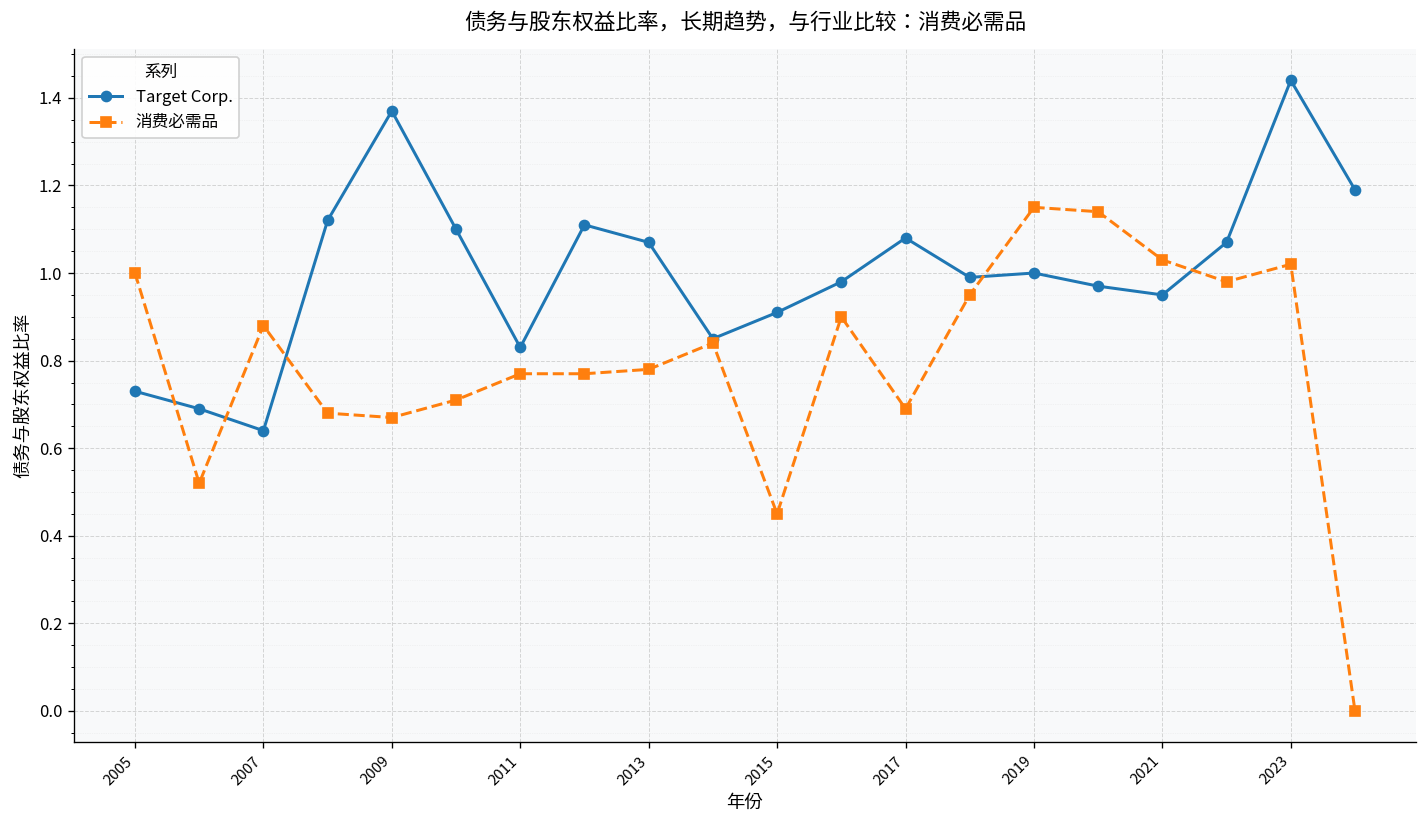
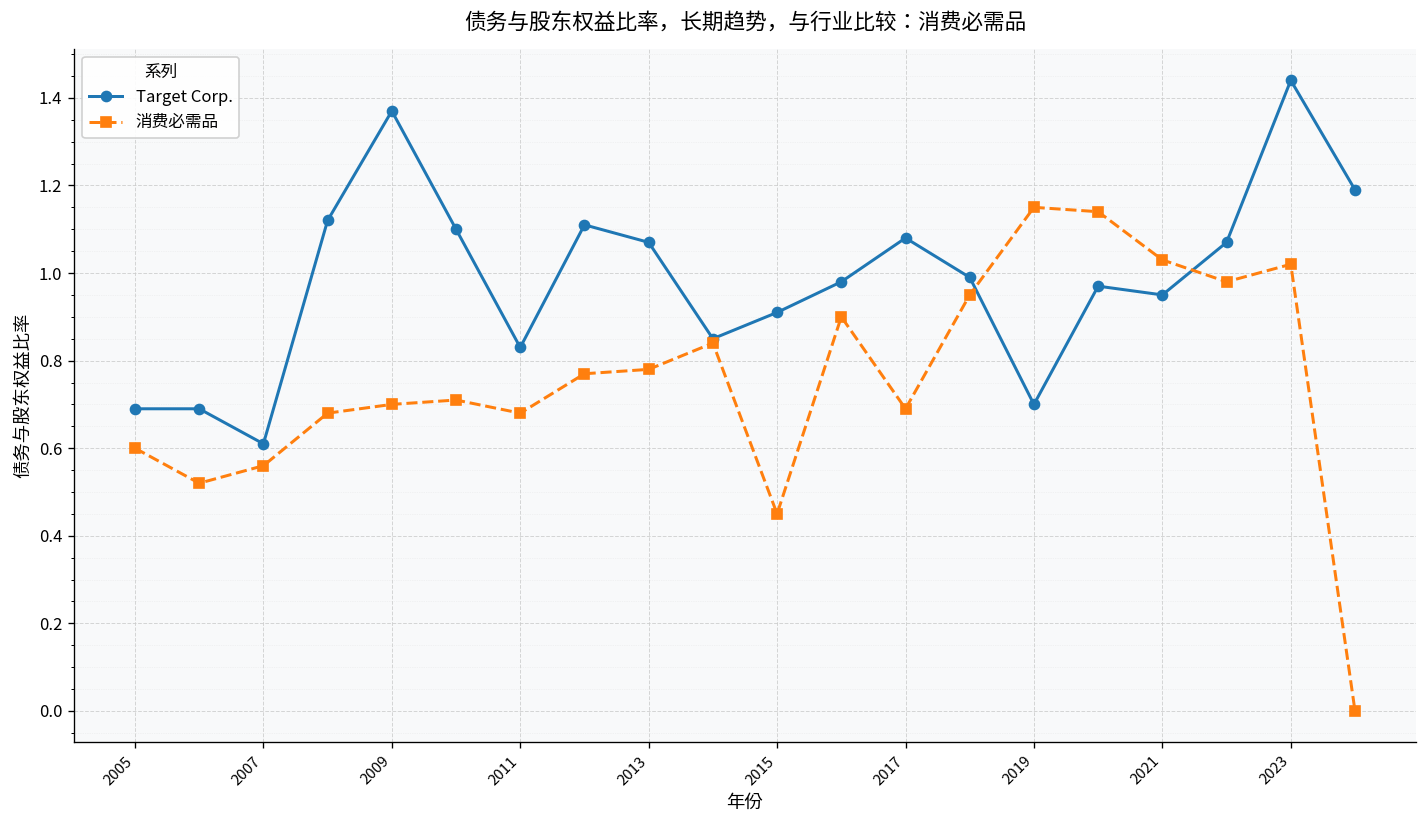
  {
    "Target Corp.": {
-     "2005": 0.73,
-     "2007": 0.64,
+     "2005": 0.69,
+     "2007": 0.61,
      "2009": 1.37,
      "2011": 0.83,
      "2013": 1.07,
      "2015": 0.91,
      "2017": 1.08,
-     "2019": 1.0,
+     "2019": 0.7,
      "2021": 0.95,
      "2023": 1.44
    },
    "消费必需品": {
-     "2005": 1.0,
-     "2007": 0.88,
-     "2009": 0.67,
-     "2011": 0.77,
+     "2005": 0.6,
+     "2007": 0.56,
+     "2009": 0.70,
+     "2011": 0.68,
      "2013": 0.78,
      "2015": 0.45,
      "2017": 0.69,
      "2019": 1.15,
      "2021": 1.03,
      "2023": 1.02
    }
  }
